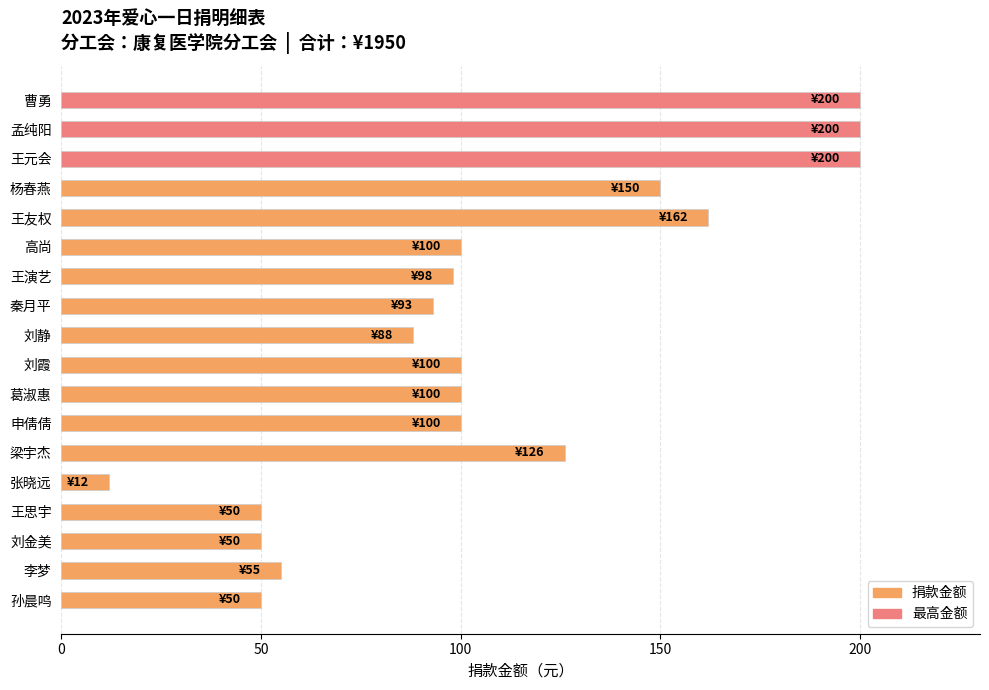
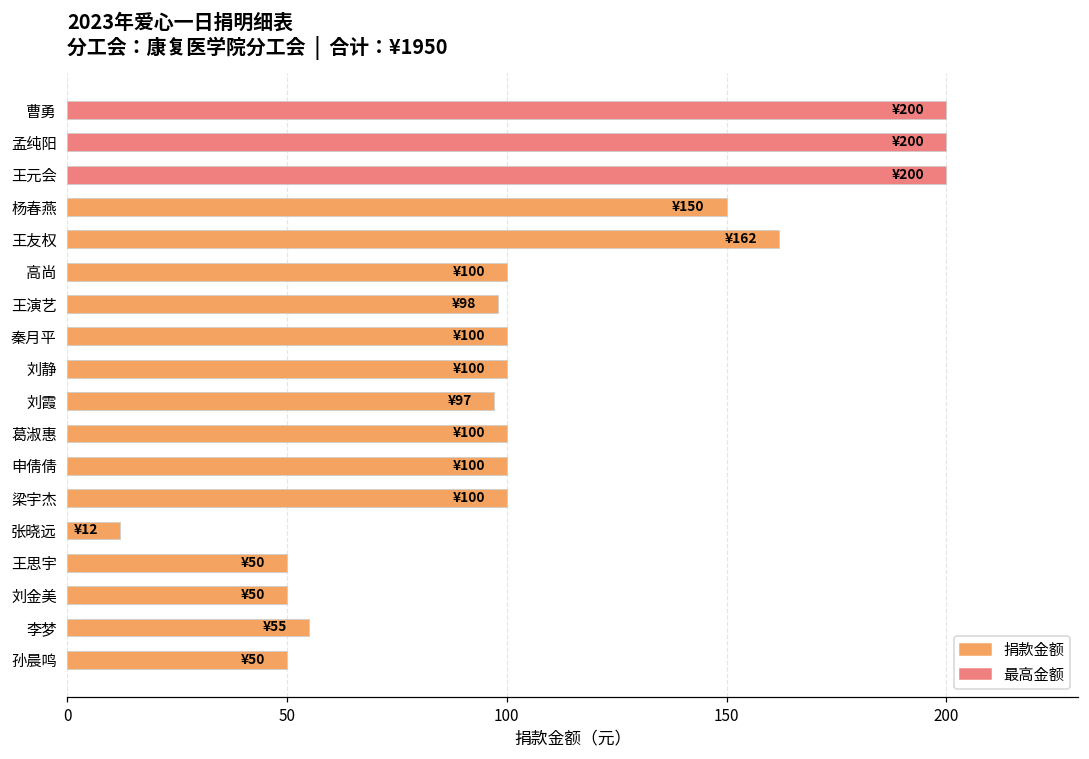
  {
    "曹勇": "¥200",
    "孟纯阳": "¥200",
    "王元会": "¥200",
    "杨春燕": "¥150",
    "王友权": "¥162",
    "高尚": "¥100",
    "王演艺": "¥98",
-   "秦月平": "¥93",
-   "刘静": "¥88",
-   "刘霞": "¥100",
+   "秦月平": "¥100",
+   "刘静": "¥100",
+   "刘霞": "¥97",
    "葛淑惠": "¥100",
    "申倩倩": "¥100",
-   "梁宇杰": "¥126",
+   "梁宇杰": "¥100",
    "张晓远": "¥12",
    "王思宇": "¥50",
    "刘金美": "¥50",
    "李梦": "¥55",
    "孙晨鸣": "¥50"
  }
